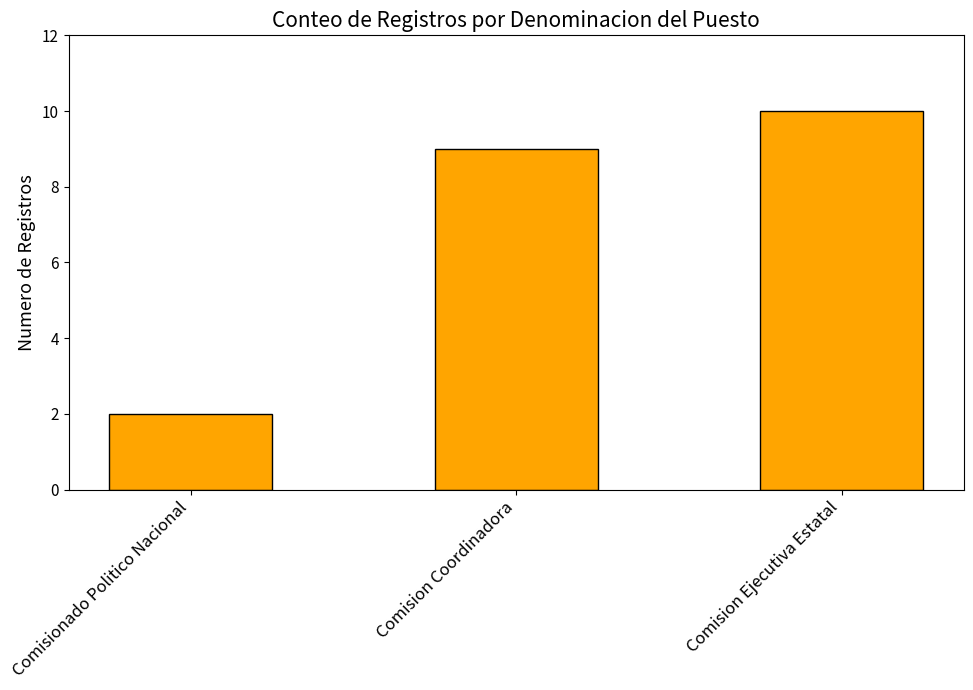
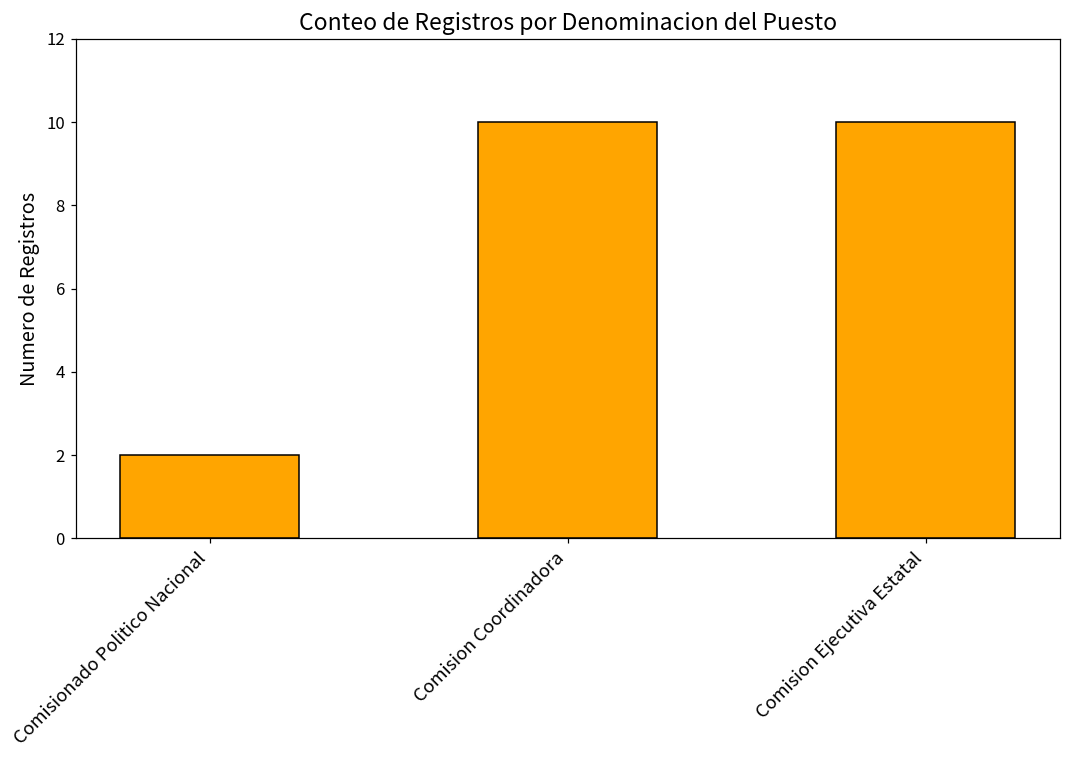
  {
    "Comisionado Politico Nacional": 2,
-   "Comision Coordinadora": 9,
+   "Comision Coordinadora": 10,
    "Comision Ejecutiva Estatal": 10
  }
